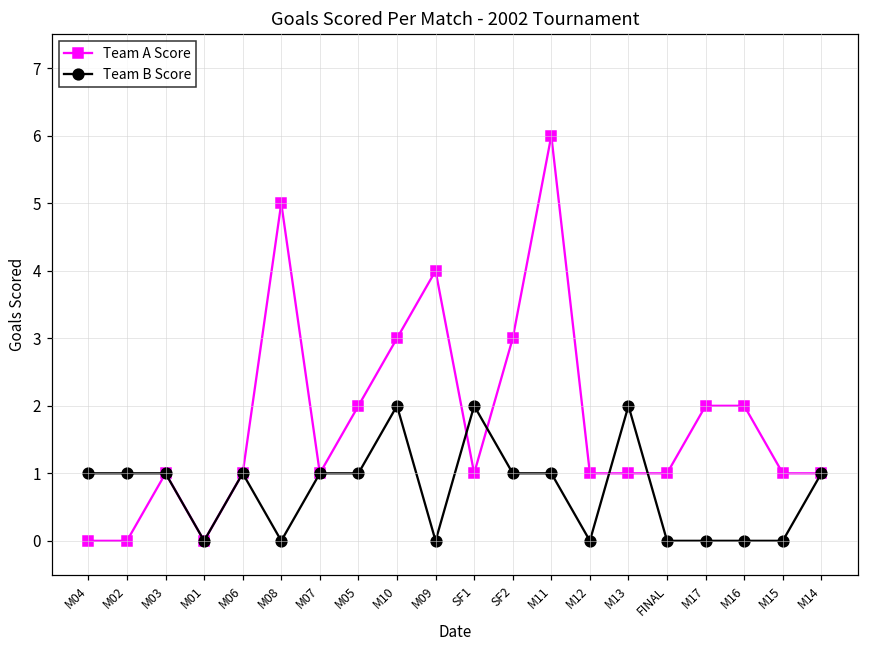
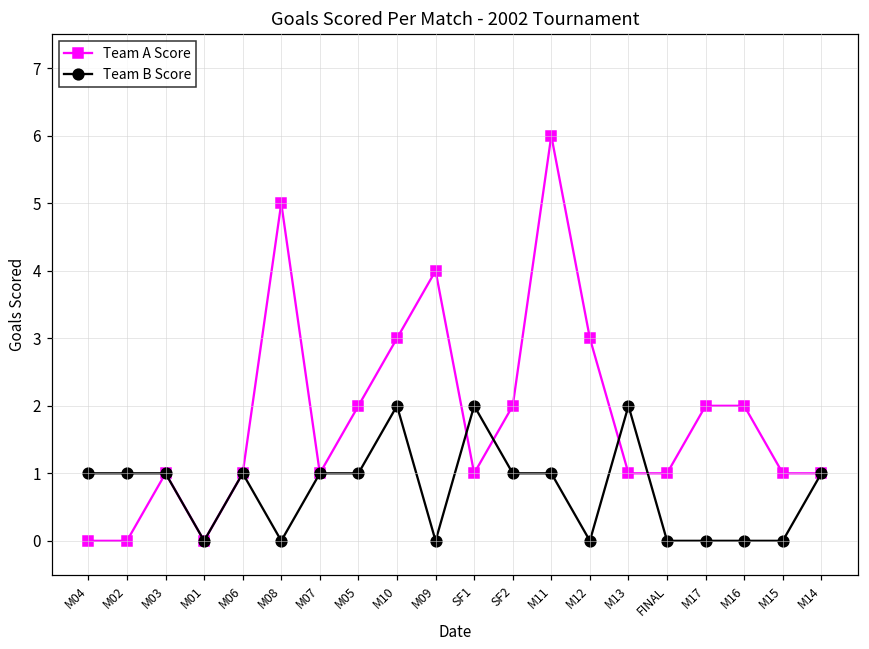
  {
    "Team A Score": {
      "M04": 0,
      "M02": 0,
      "M08": 5,
      "M05": 2,
      "M10": 3,
      "M09": 4,
      "SF1": 1,
-     "SF2": 3,
+     "SF2": 2,
      "M11": 6,
-     "M12": 1,
+     "M12": 3,
      "M13": 1,
      "FINAL": 1,
      "M17": 2,
      "M16": 2,
      "M15": 1
    },
    "Team B Score": {
      "M04": 1,
      "M02": 1,
      "M08": 0,
      "M05": 1,
      "M10": 2,
      "M09": 0,
      "SF1": 2,
      "SF2": 1,
      "M11": 1,
      "M12": 0,
      "M13": 2,
      "FINAL": 0,
      "M17": 0,
      "M16": 0,
      "M15": 0
    }
  }
